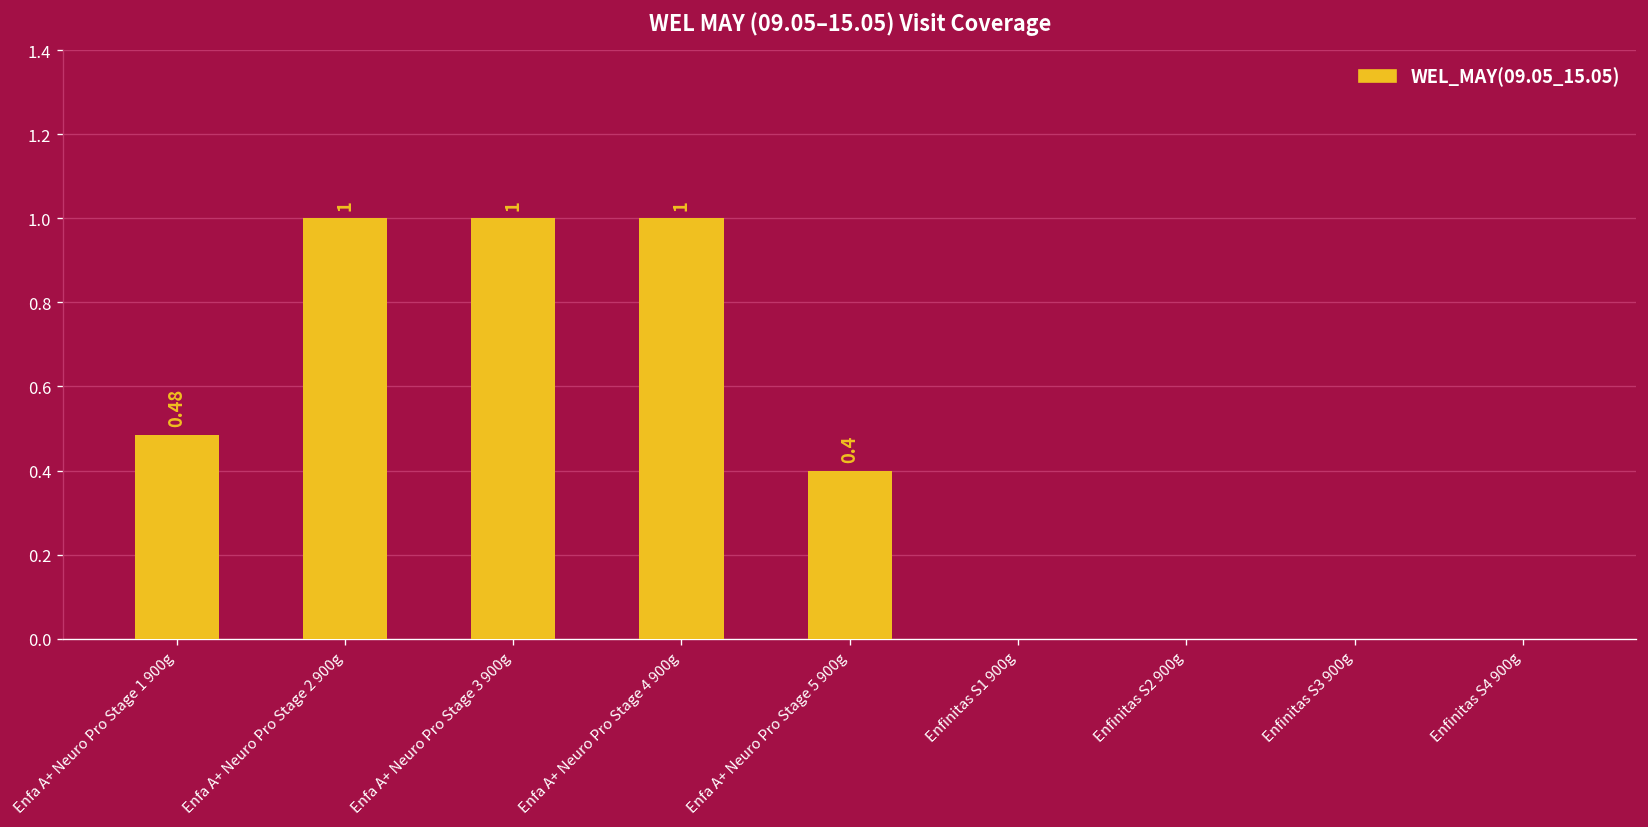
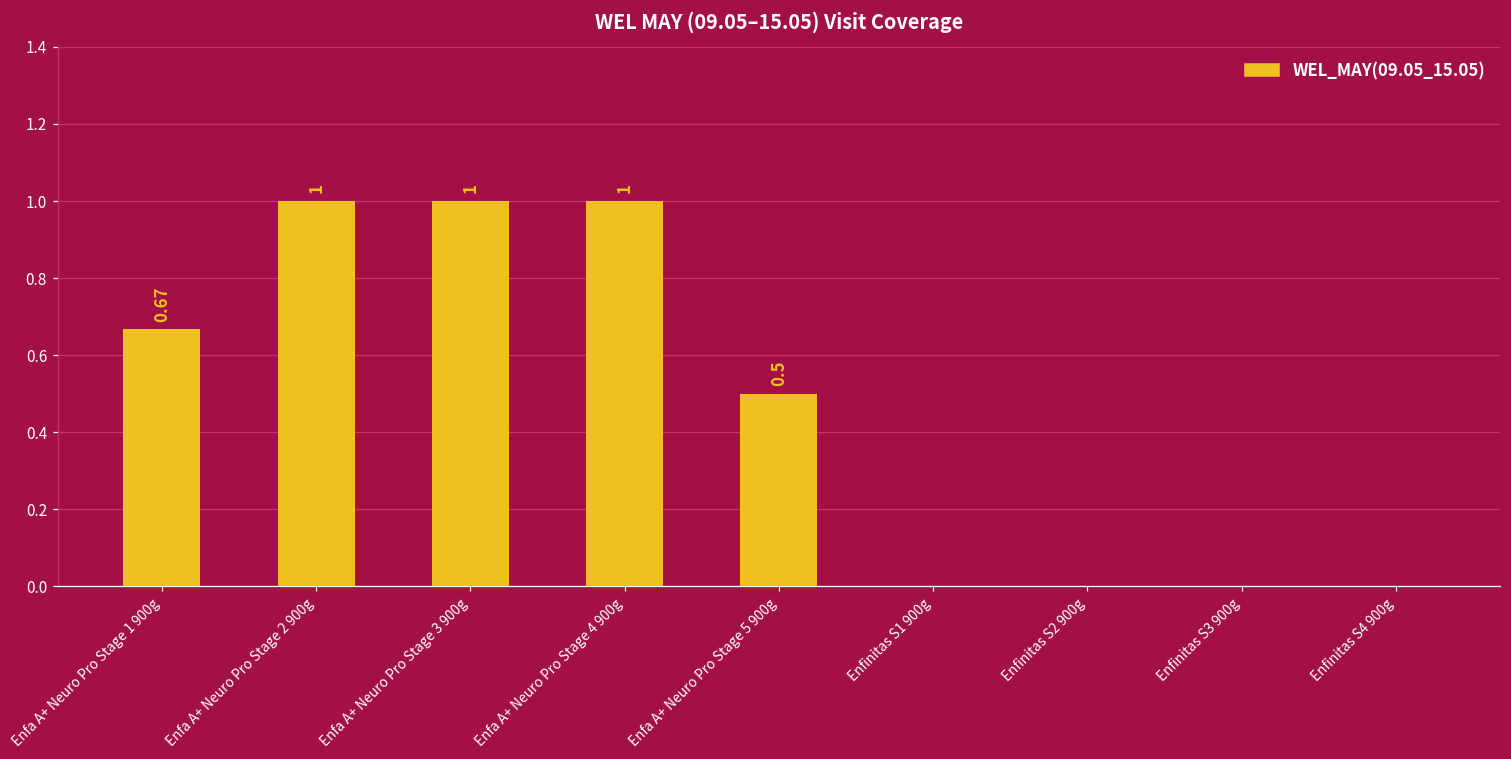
  {
-   "Enfa A+ Neuro Pro Stage 1 900g": 0.48,
+   "Enfa A+ Neuro Pro Stage 1 900g": 0.67,
    "Enfa A+ Neuro Pro Stage 2 900g": 1,
    "Enfa A+ Neuro Pro Stage 3 900g": 1,
    "Enfa A+ Neuro Pro Stage 4 900g": 1,
-   "Enfa A+ Neuro Pro Stage 5 900g": 0.4
+   "Enfa A+ Neuro Pro Stage 5 900g": 0.5
  }
